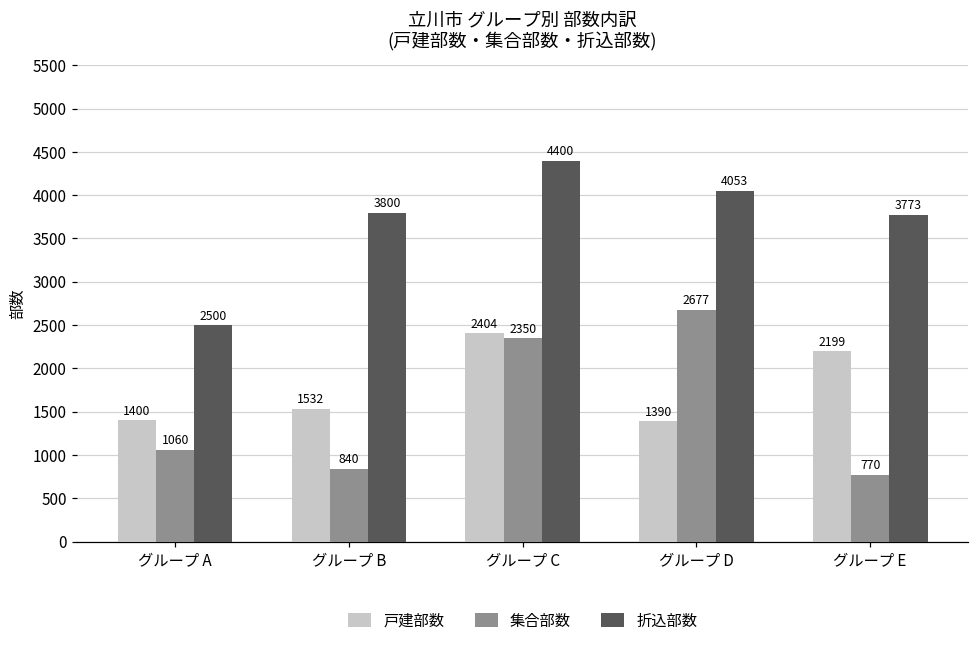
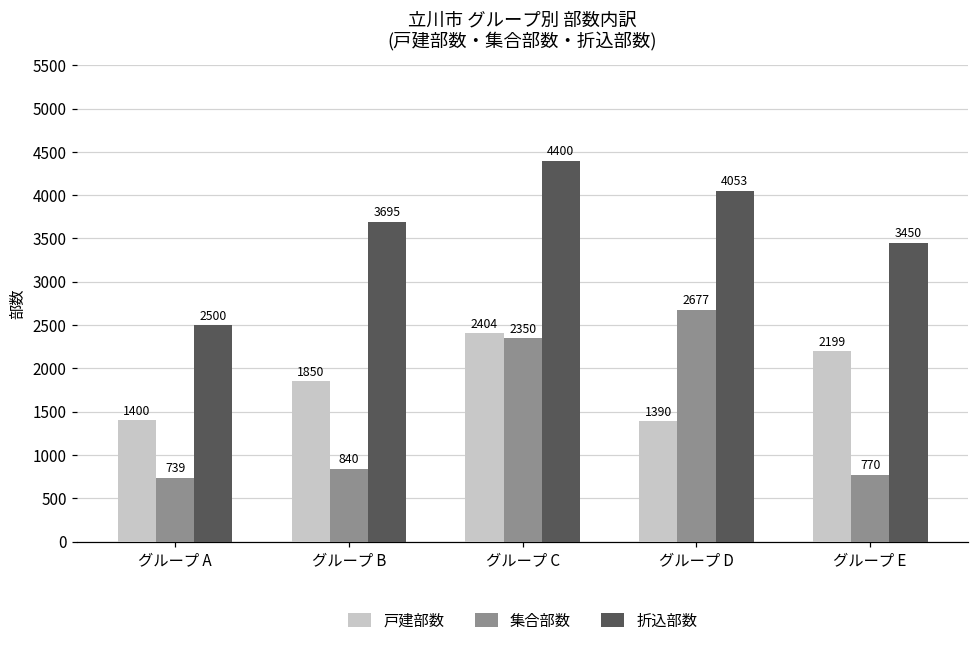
  {
    "戸建部数": {
      "グループ A": 1400,
-     "グループ B": 1532,
+     "グループ B": 1850,
      "グループ C": 2404,
      "グループ D": 1390,
      "グループ E": 2199
    },
    "集合部数": {
-     "グループ A": 1060,
+     "グループ A": 739,
      "グループ B": 840,
      "グループ C": 2350,
      "グループ D": 2677,
      "グループ E": 770
    },
    "折込部数": {
      "グループ A": 2500,
-     "グループ B": 3800,
+     "グループ B": 3695,
      "グループ C": 4400,
      "グループ D": 4053,
-     "グループ E": 3773
+     "グループ E": 3450
    }
  }
